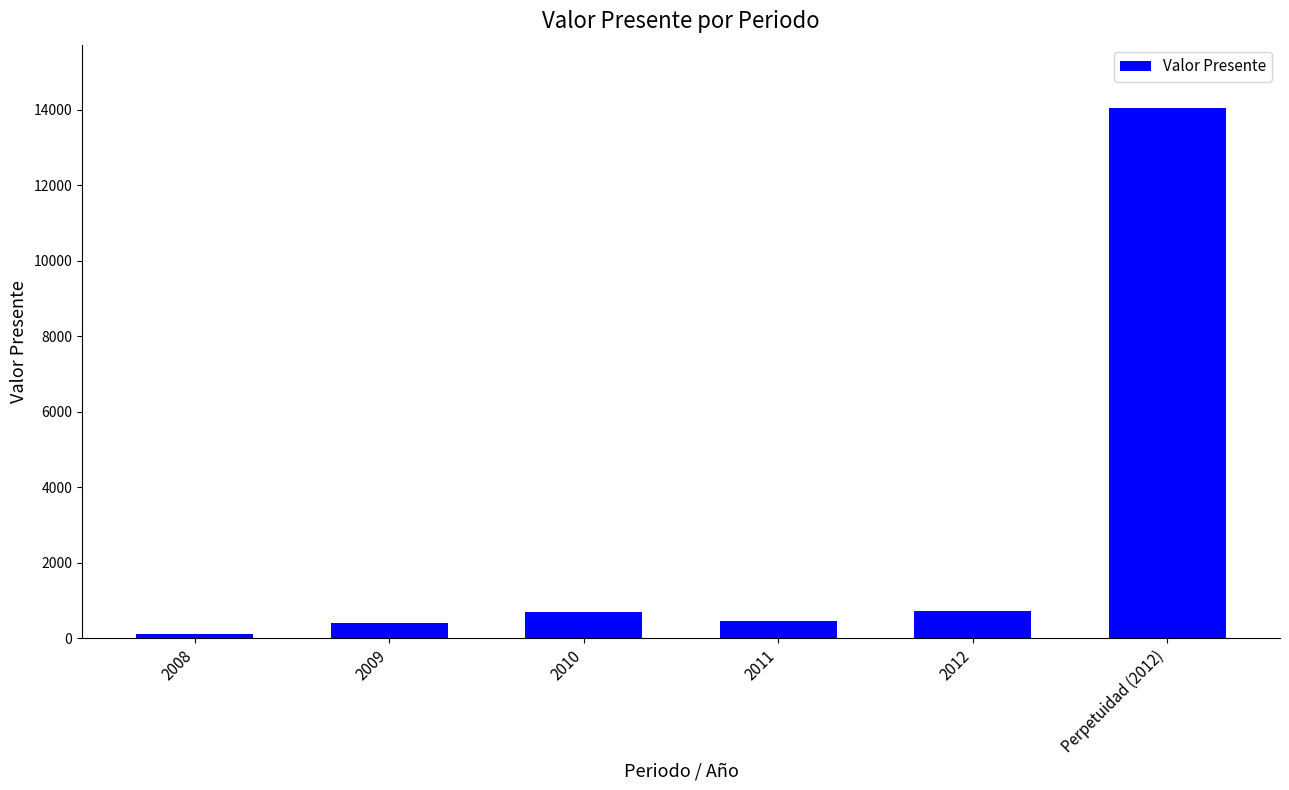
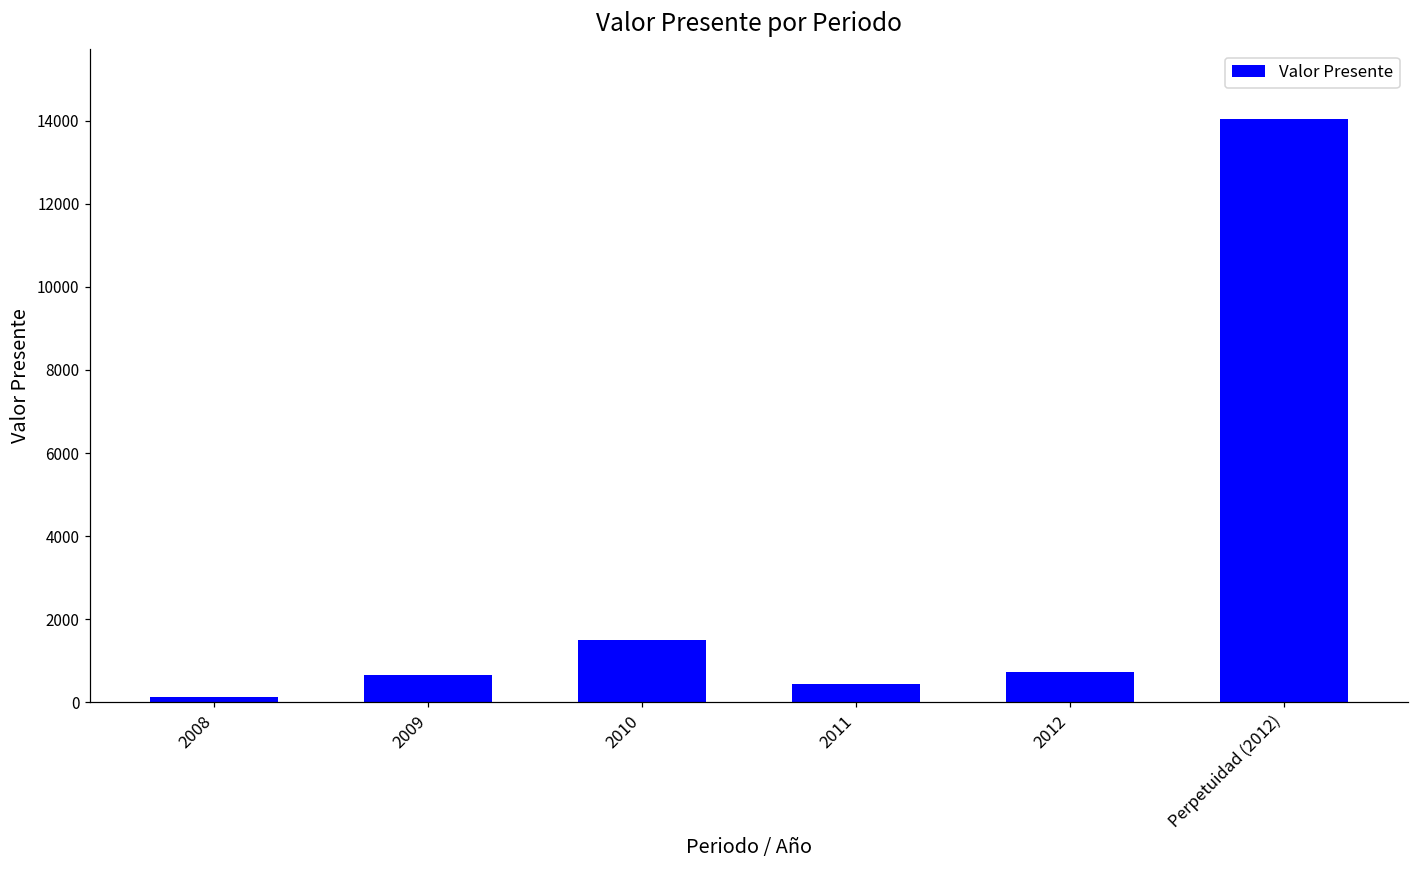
  {
    "2008": 100,
-   "2009": 400,
-   "2010": 700,
+   "2009": 600,
+   "2010": 1500,
    "2011": 500,
    "2012": 700,
    "Perpetuidad (2012)": 14000
  }
